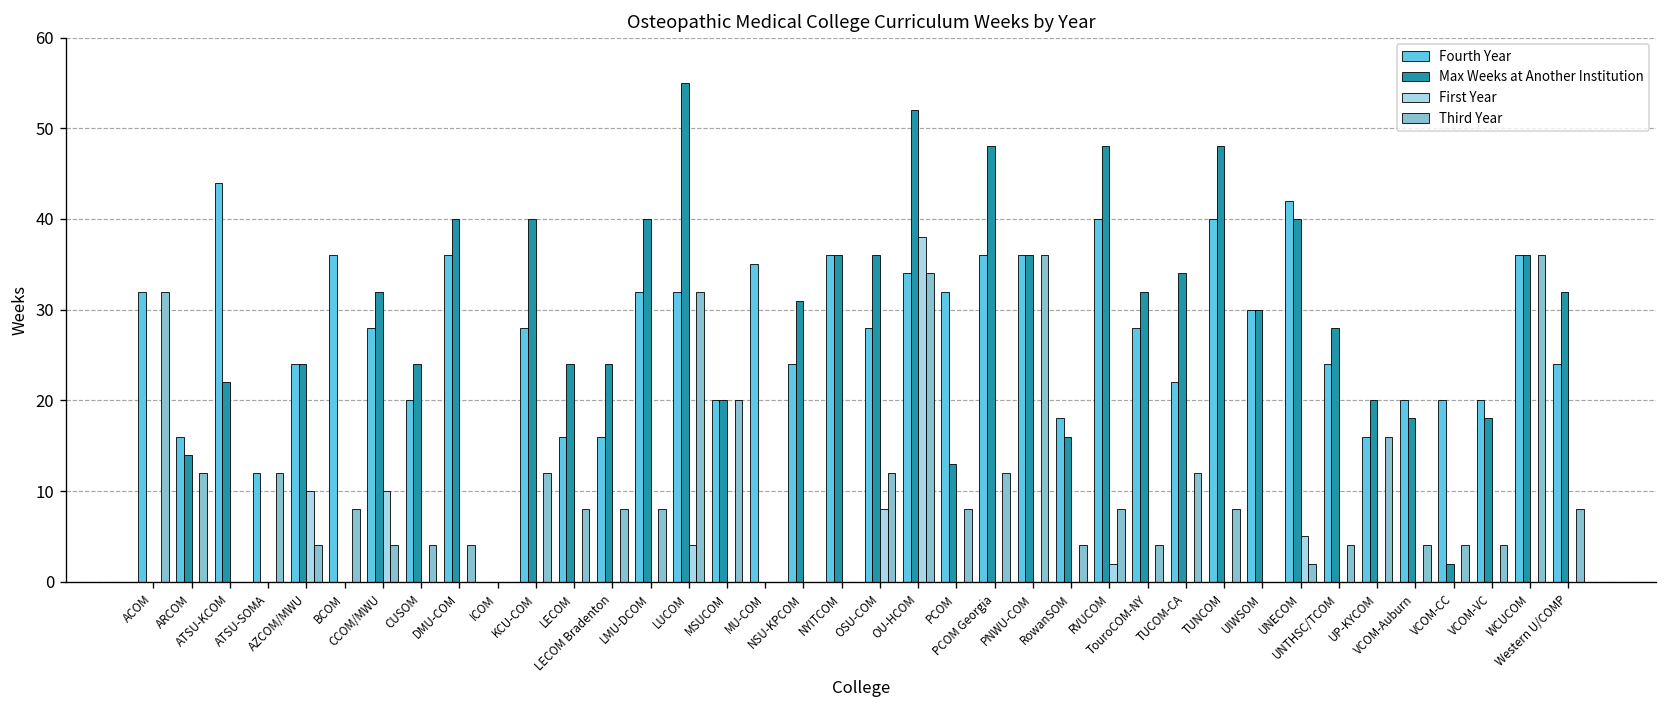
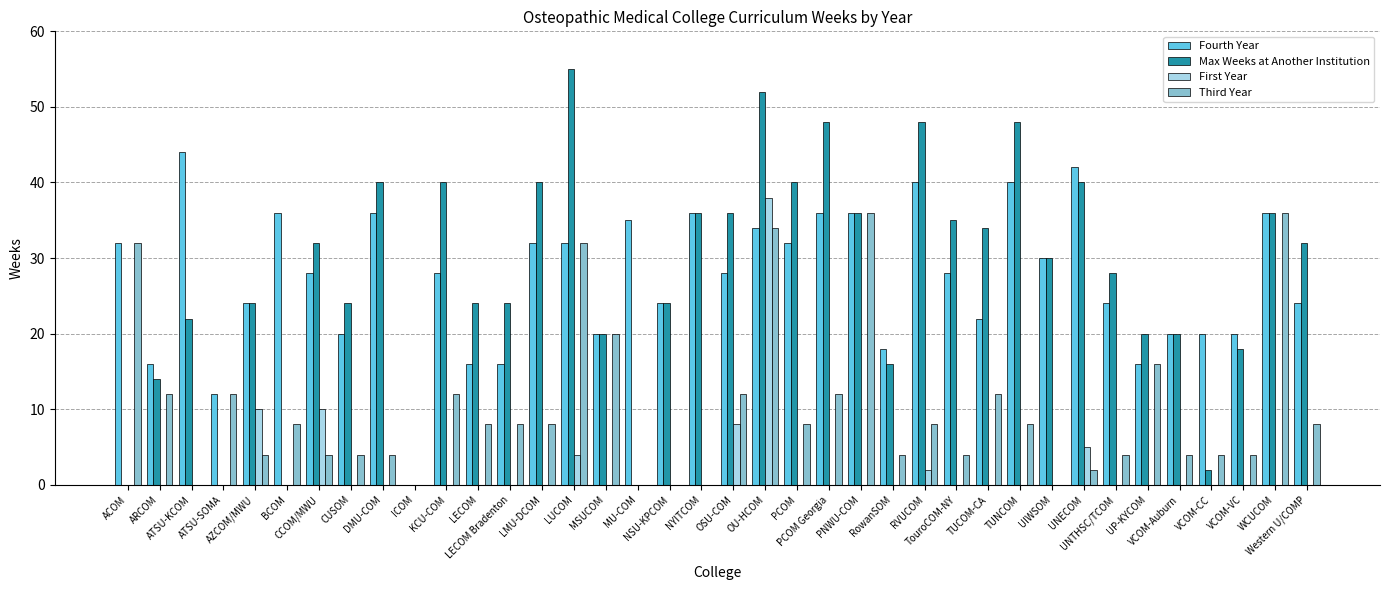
  {
    "Max Weeks at Another Institution": {
      "ACOM": 0,
      "ARCOM": 14,
      "ATSU-KCOM": 22,
      "ATSU-SOMA": 0,
      "AZCOM/MWU": 24,
      "BCOM": 0,
      "CCOM/MWU": 32,
      "CUSOM": 24,
      "DMU-COM": 40,
      "ICOM": 0,
      "KCU-COM": 40,
      "LECOM": 24,
      "LECOM Bradenton": 24,
      "LMU-DCOM": 40,
      "LUCOM": 55,
      "MSUCOM": 20,
      "MU-COM": 0,
-     "NSU-KPCOM": 31,
+     "NSU-KPCOM": 24,
      "NYITCOM": 36,
      "OSU-COM": 36,
      "OU-HCOM": 52,
-     "PCOM": 13,
+     "PCOM": 40,
      "PCOM Georgia": 48,
      "PNWU-COM": 36,
      "RowanSOM": 16,
      "RVUCOM": 48,
-     "TouroCOM-NY": 32,
+     "TouroCOM-NY": 35,
      "TUCOM-CA": 34,
      "TUNCOM": 48,
      "UIWSOM": 30,
      "UNECOM": 40,
      "UNTHSC/TCOM": 28,
      "UP-KYCOM": 20,
-     "VCOM-Auburn": 18,
+     "VCOM-Auburn": 20,
      "VCOM-CC": 2,
      "VCOM-VC": 18,
      "WCUCOM": 36,
      "Western U/COMP": 32
    }
  }
